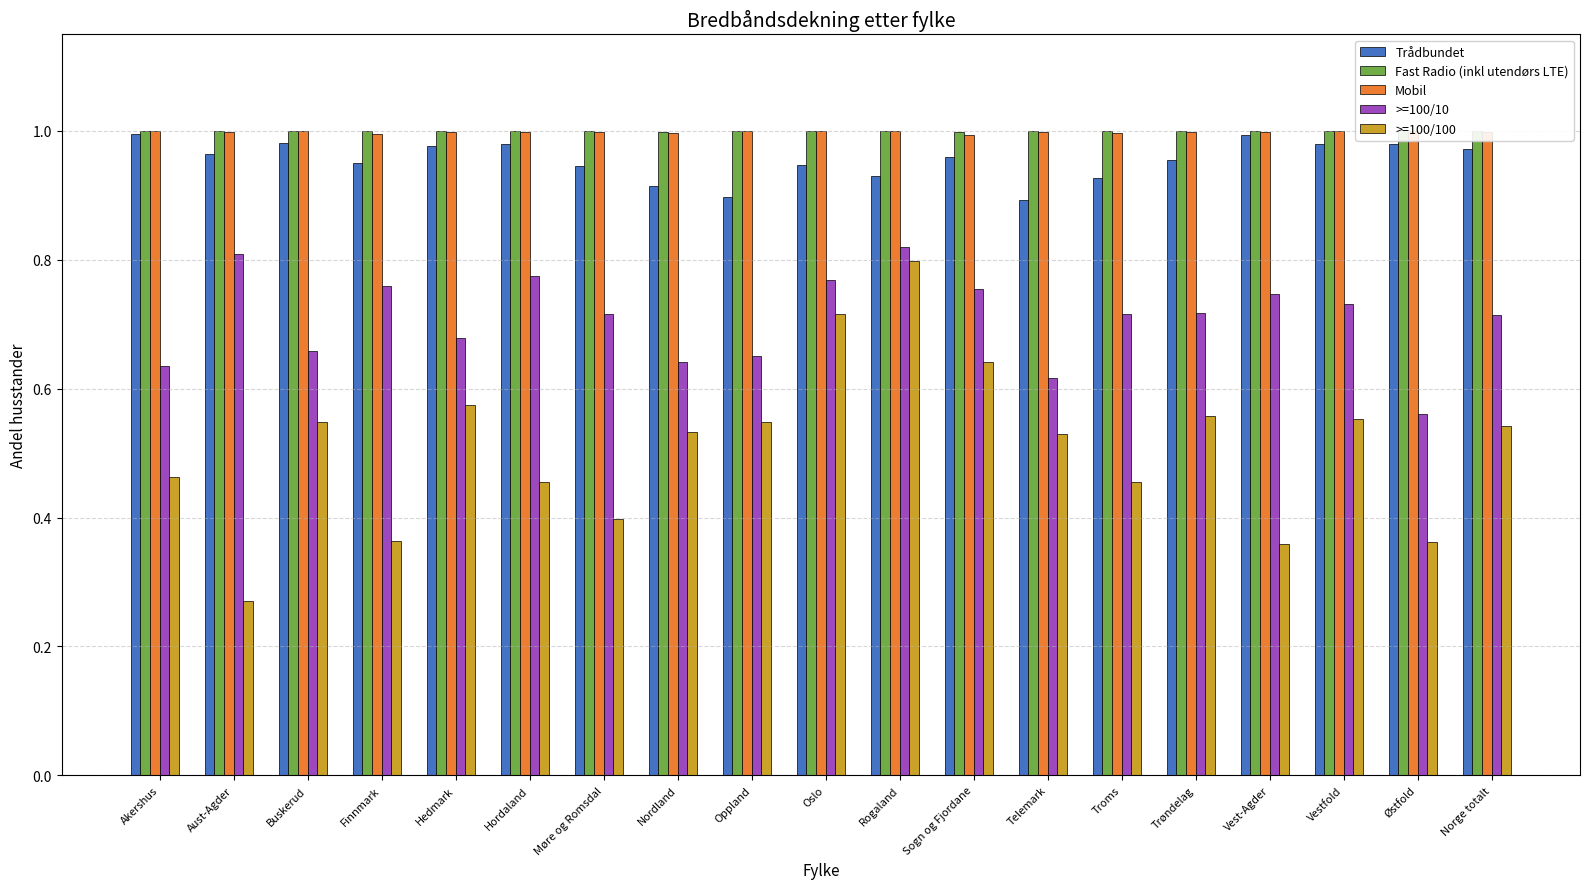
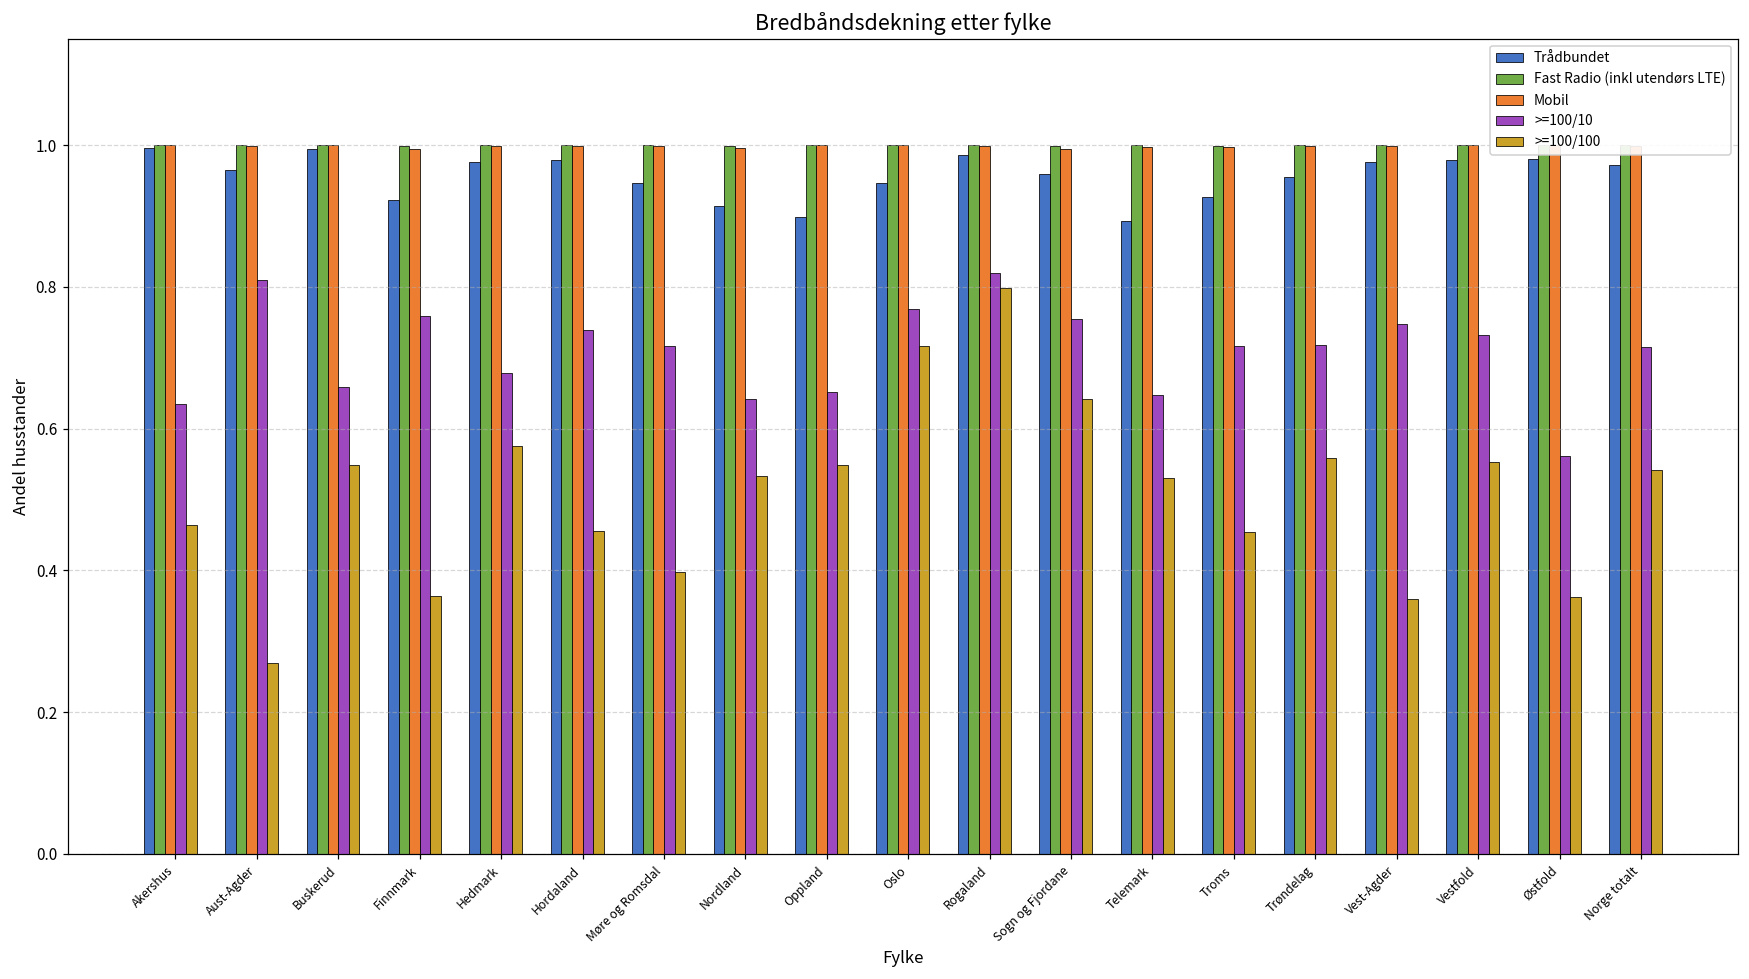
  {
    "Trådbundet": {
      "Akershus": 1.00,
      "Aust-Agder": 0.96,
-     "Buskerud": 0.98,
-     "Finnmark": 0.95,
+     "Buskerud": 1.00,
+     "Finnmark": 0.92,
      "Hedmark": 0.98,
      "Hordaland": 0.98,
      "Møre og Romsdal": 0.95,
      "Nordland": 0.91,
      "Oppland": 0.90,
      "Oslo": 0.95,
-     "Rogaland": 0.93,
+     "Rogaland": 0.99,
      "Sogn og Fjordane": 0.96,
      "Telemark": 0.89,
      "Troms": 0.93,
      "Trøndelag": 0.96,
-     "Vest-Agder": 0.99,
+     "Vest-Agder": 0.98,
      "Vestfold": 0.98,
      "Østfold": 0.98,
      "Norge totalt": 0.97
    },
    "Fast Radio (inkl utendørs LTE)": {
      "Akershus": 1.00,
      "Aust-Agder": 1.00,
      "Buskerud": 1.00,
      "Finnmark": 1.00,
      "Hedmark": 1.00,
      "Hordaland": 1.00,
      "Møre og Romsdal": 1.00,
      "Nordland": 1.00,
      "Oppland": 1.00,
      "Oslo": 1.00,
      "Rogaland": 1.00,
      "Sogn og Fjordane": 1.00,
      "Telemark": 1.00,
      "Troms": 1.00,
      "Trøndelag": 1.00,
      "Vest-Agder": 1.00,
      "Vestfold": 1.00
    },
    ">=100/10": {
      "Akershus": 0.64,
      "Aust-Agder": 0.81,
      "Buskerud": 0.66,
      "Finnmark": 0.76,
      "Hedmark": 0.68,
-     "Hordaland": 0.78,
+     "Hordaland": 0.74,
      "Møre og Romsdal": 0.72,
      "Nordland": 0.64,
      "Oppland": 0.65,
      "Oslo": 0.77,
      "Rogaland": 0.82,
      "Sogn og Fjordane": 0.76,
-     "Telemark": 0.62,
+     "Telemark": 0.65,
      "Troms": 0.72,
      "Trøndelag": 0.72,
      "Vest-Agder": 0.75,
      "Vestfold": 0.73,
      "Østfold": 0.56,
      "Norge totalt": 0.71
    }
  }
